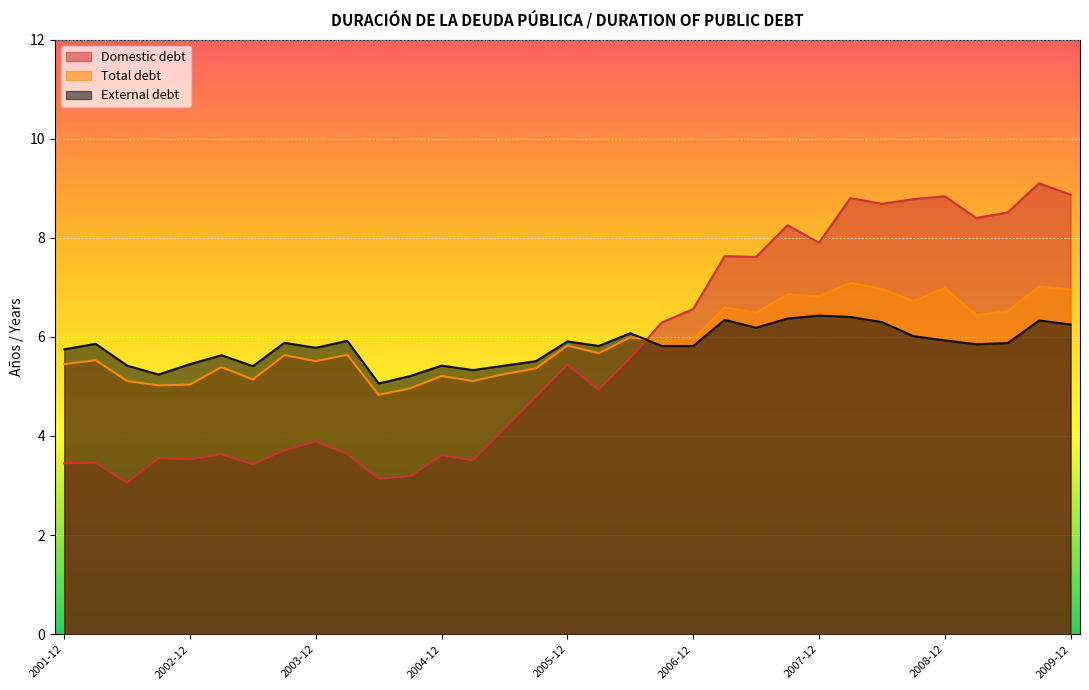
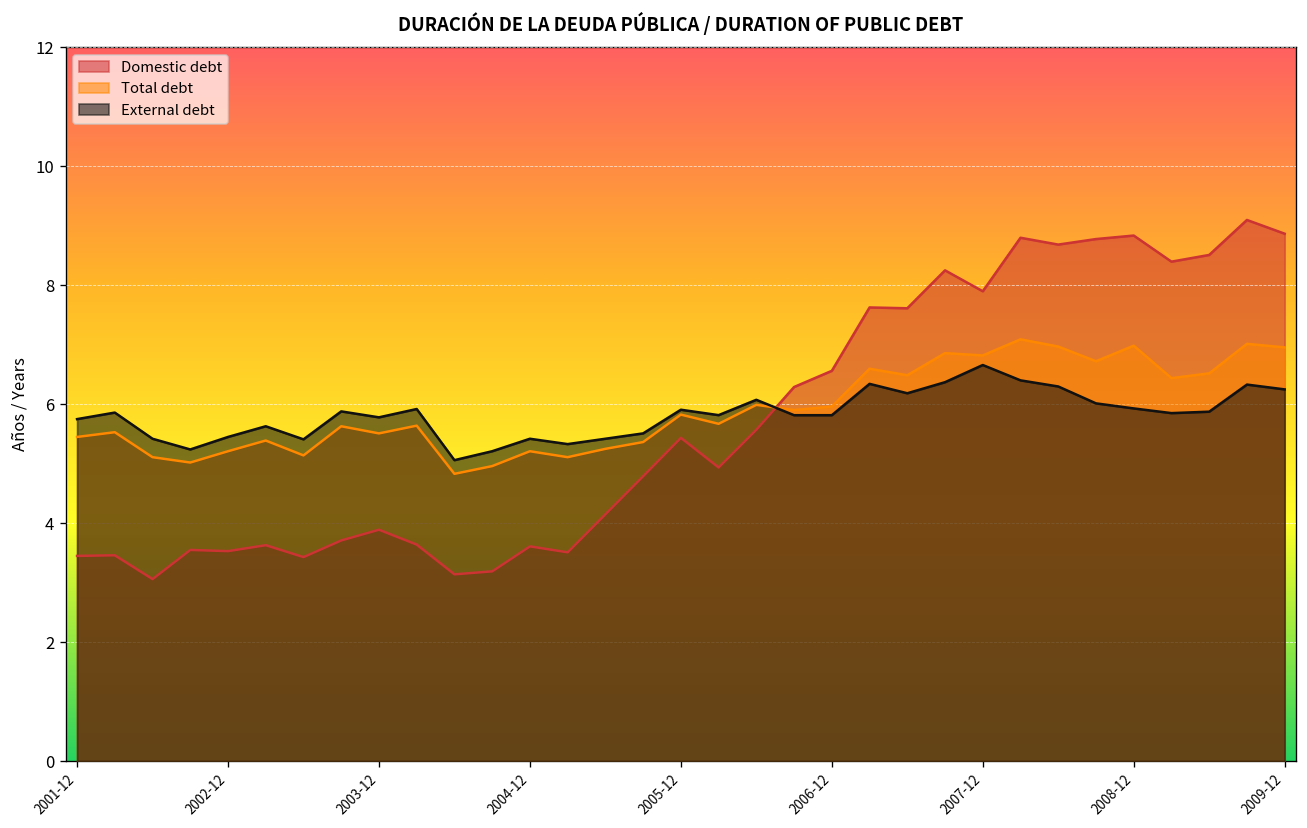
  {
    "Domestic debt": {
      "2001-12": 3.5,
      "2002-12": 3.5,
      "2003-12": 3.9,
      "2004-12": 3.6,
      "2005-12": 5.4,
      "2006-12": 6.6,
      "2007-12": 7.9,
      "2008-12": 8.8,
      "2009-12": 8.9
    },
    "Total debt": {
      "2001-12": 5.5,
-     "2002-12": 5.0,
+     "2002-12": 5.2,
      "2003-12": 5.5,
      "2004-12": 5.2,
      "2005-12": 5.8,
      "2006-12": 6.0,
      "2007-12": 6.8,
      "2008-12": 7.0,
      "2009-12": 7.0
    },
    "External debt": {
      "2001-12": 5.8,
      "2002-12": 5.5,
      "2003-12": 5.8,
      "2004-12": 5.4,
      "2005-12": 5.9,
      "2006-12": 5.8,
-     "2007-12": 6.4,
+     "2007-12": 6.7,
      "2008-12": 5.9,
      "2009-12": 6.3
    }
  }
